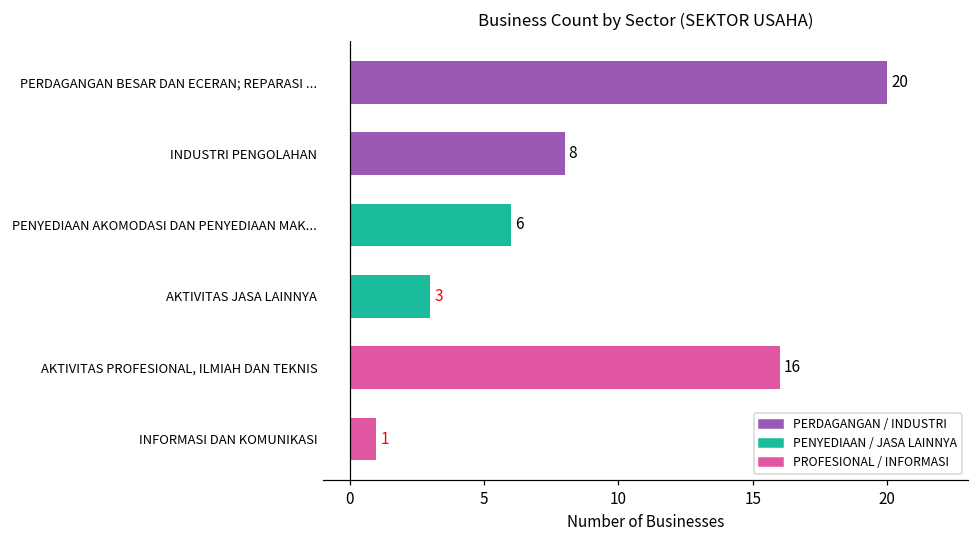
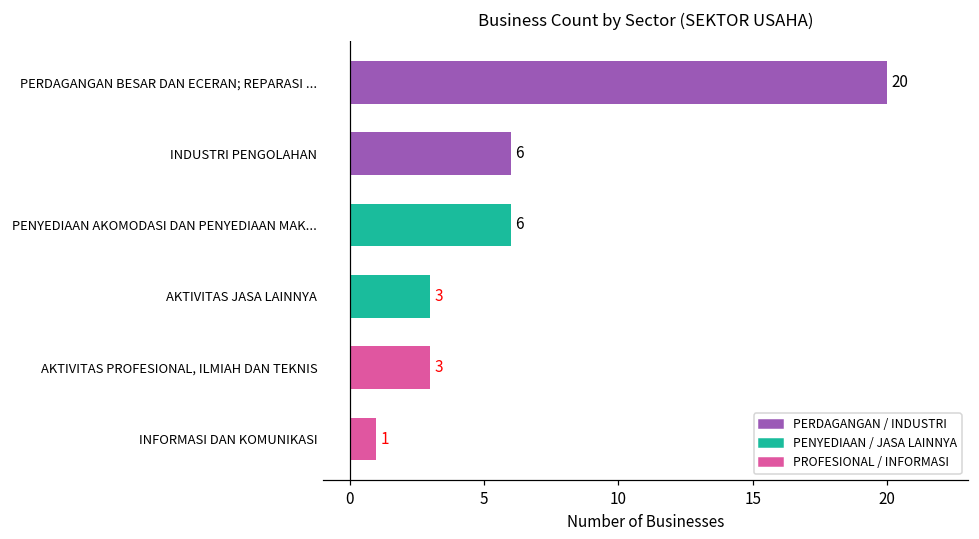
  {
    "PERDAGANGAN BESAR DAN ECERAN; REPARASI ...": 20,
-   "INDUSTRI PENGOLAHAN": 8,
+   "INDUSTRI PENGOLAHAN": 6,
    "PENYEDIAAN AKOMODASI DAN PENYEDIAAN MAK...": 6,
    "AKTIVITAS JASA LAINNYA": 3,
-   "AKTIVITAS PROFESIONAL, ILMIAH DAN TEKNIS": 16,
+   "AKTIVITAS PROFESIONAL, ILMIAH DAN TEKNIS": 3,
    "INFORMASI DAN KOMUNIKASI": 1
  }
